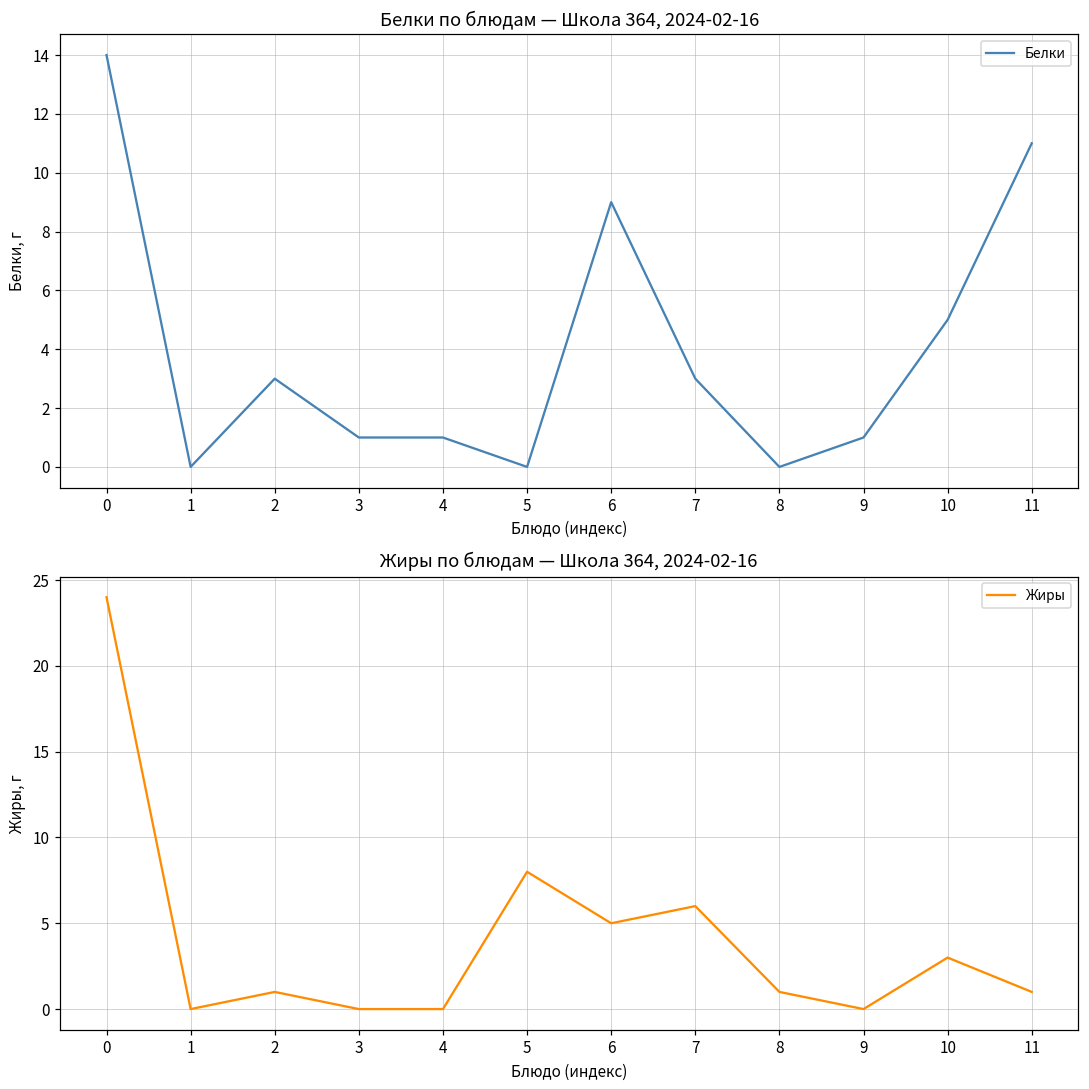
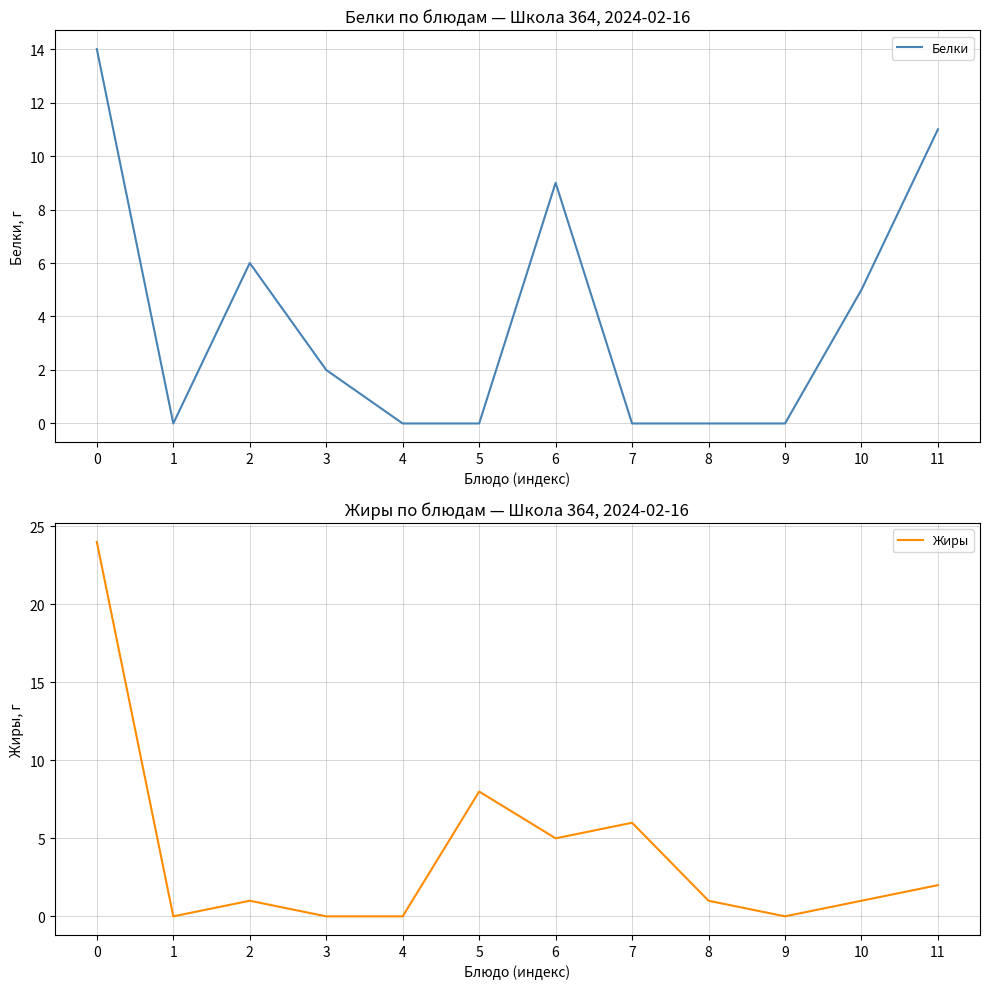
  {
    "Белки по блюдам — Школа 364, 2024-02-16": {
      "0": 14,
      "1": 0,
-     "2": 3,
-     "3": 1,
-     "4": 1,
+     "2": 6,
+     "3": 2,
+     "4": 0,
      "5": 0,
      "6": 9,
-     "7": 3,
+     "7": 0,
      "8": 0,
-     "9": 1,
+     "9": 0,
      "10": 5,
      "11": 11
    },
    "Жиры по блюдам — Школа 364, 2024-02-16": {
      "0": 24,
      "1": 0,
      "2": 1,
      "3": 0,
      "4": 0,
      "5": 8,
      "6": 5,
      "7": 6,
      "8": 1,
      "9": 0,
-     "10": 3,
-     "11": 1
+     "10": 1,
+     "11": 2
    }
  }
